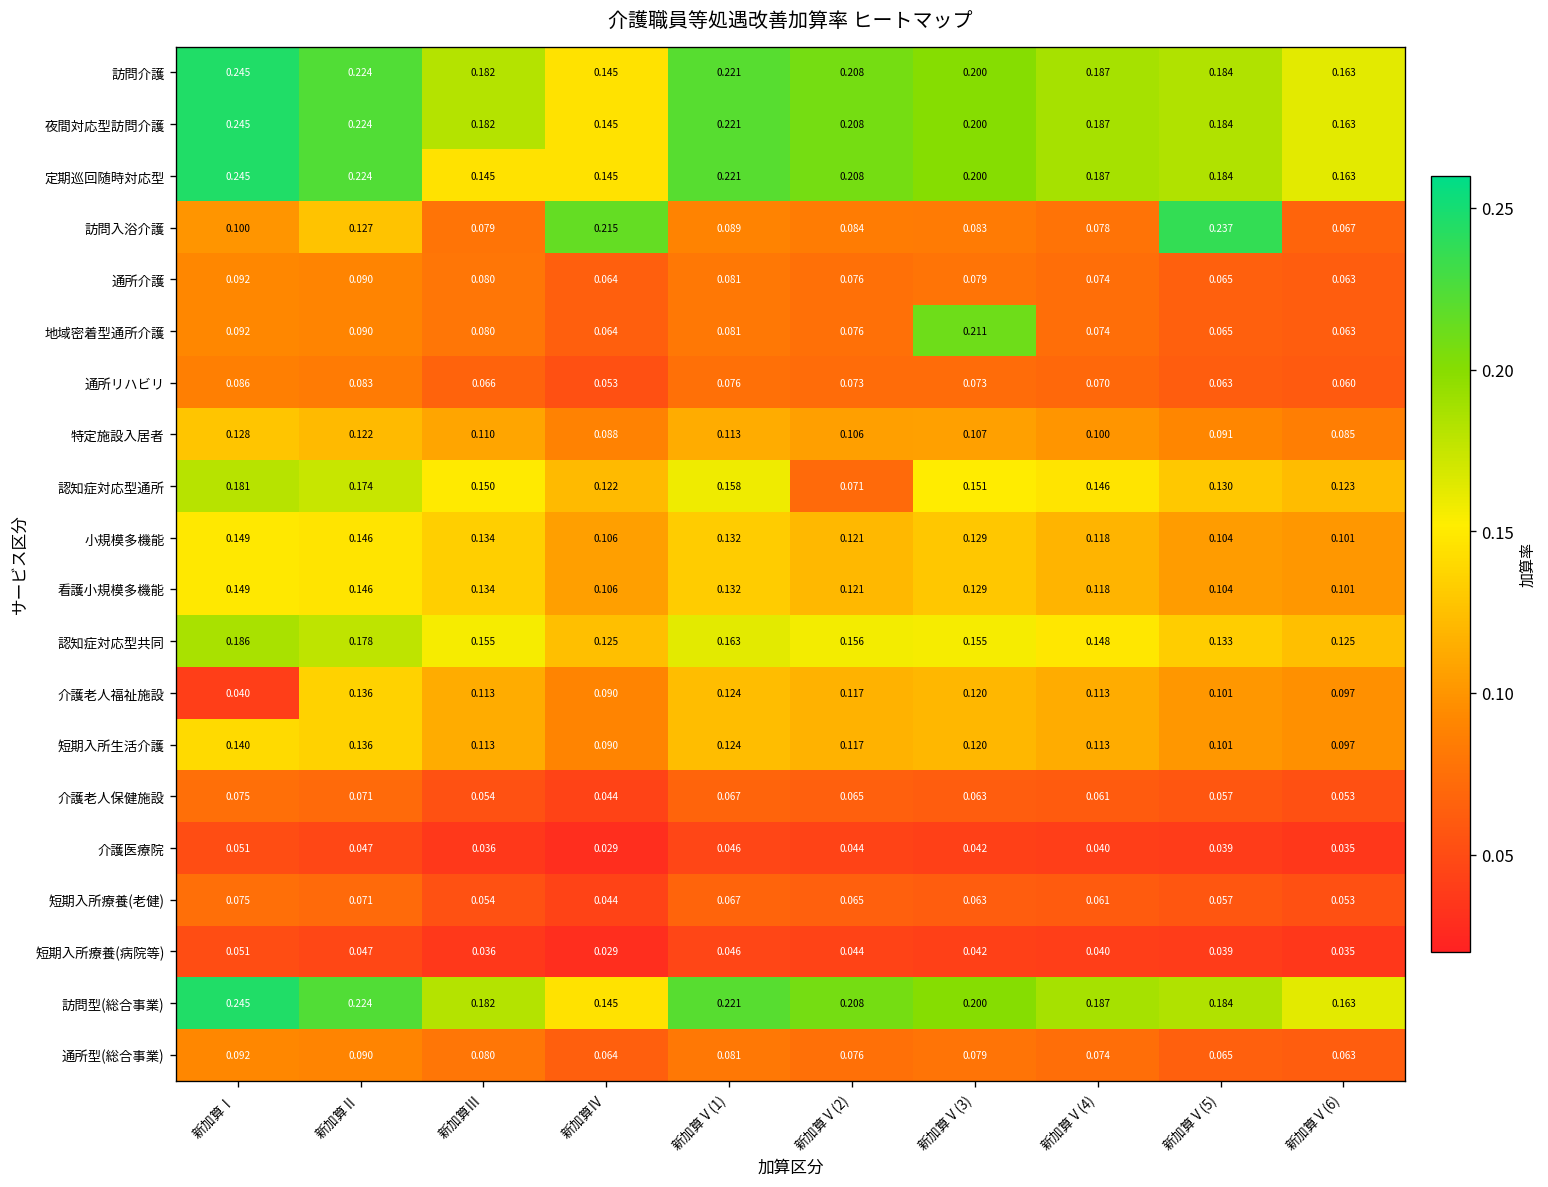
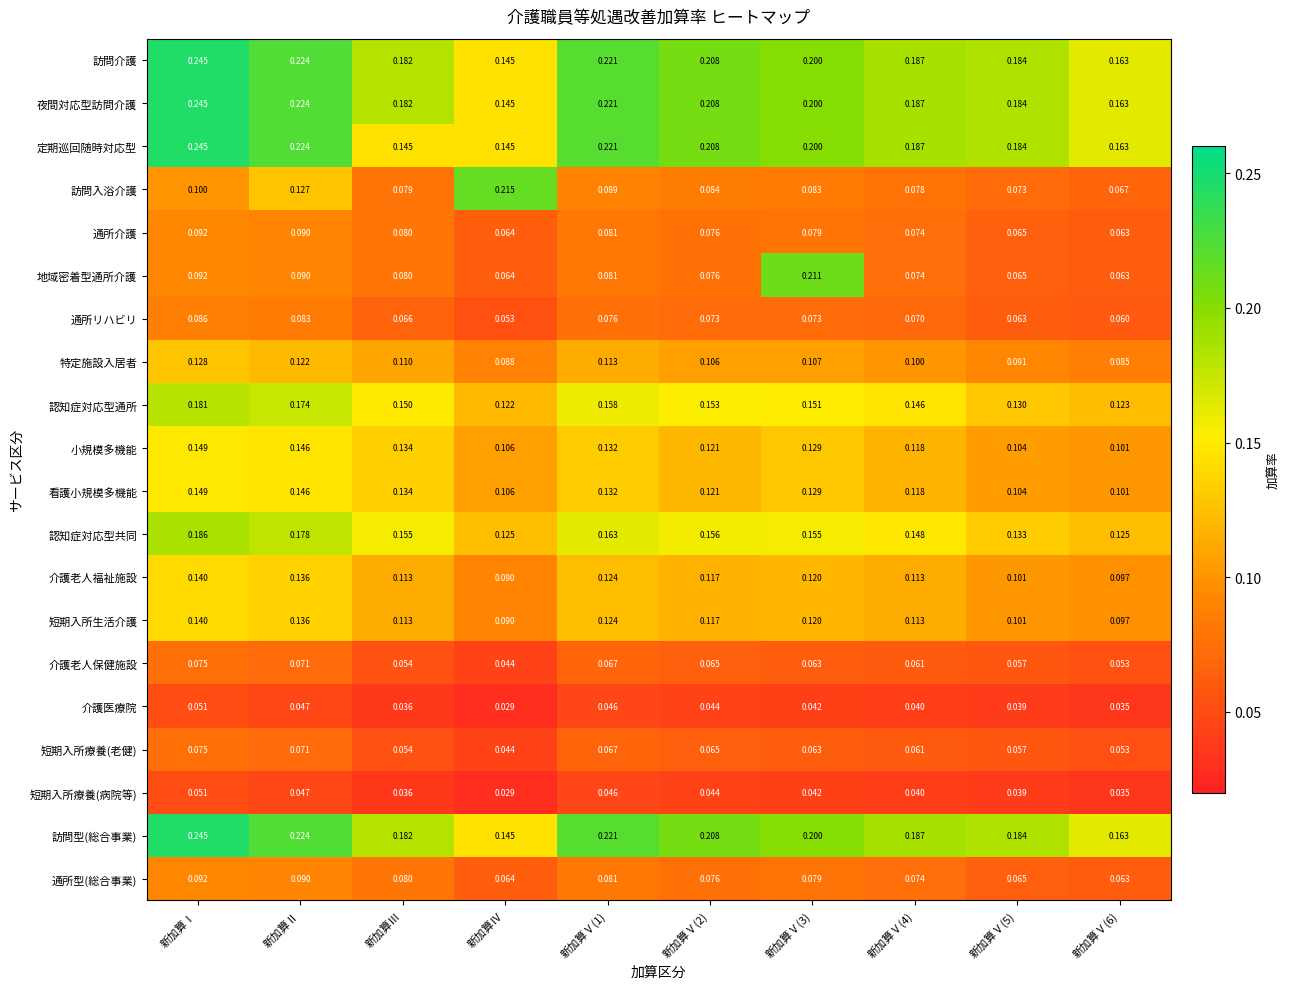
  {
    "訪問介護": {
      "新加算Ⅰ": 0.245,
      "新加算Ⅱ": 0.224,
      "新加算Ⅲ": 0.182,
      "新加算Ⅳ": 0.145,
      "新加算Ⅴ(1)": 0.221,
      "新加算Ⅴ(2)": 0.208,
      "新加算Ⅴ(3)": 0.200,
      "新加算Ⅴ(4)": 0.187,
      "新加算Ⅴ(5)": 0.184,
      "新加算Ⅴ(6)": 0.163
    },
    "夜間対応型訪問介護": {
      "新加算Ⅰ": 0.245,
      "新加算Ⅱ": 0.224,
      "新加算Ⅲ": 0.182,
      "新加算Ⅳ": 0.145,
      "新加算Ⅴ(1)": 0.221,
      "新加算Ⅴ(2)": 0.208,
      "新加算Ⅴ(3)": 0.200,
      "新加算Ⅴ(4)": 0.187,
      "新加算Ⅴ(5)": 0.184,
      "新加算Ⅴ(6)": 0.163
    },
    "定期巡回随時対応型": {
      "新加算Ⅰ": 0.245,
      "新加算Ⅱ": 0.224,
      "新加算Ⅲ": 0.145,
      "新加算Ⅳ": 0.145,
      "新加算Ⅴ(1)": 0.221,
      "新加算Ⅴ(2)": 0.208,
      "新加算Ⅴ(3)": 0.200,
      "新加算Ⅴ(4)": 0.187,
      "新加算Ⅴ(5)": 0.184,
      "新加算Ⅴ(6)": 0.163
    },
    "訪問入浴介護": {
      "新加算Ⅰ": 0.100,
      "新加算Ⅱ": 0.127,
      "新加算Ⅲ": 0.079,
      "新加算Ⅳ": 0.215,
      "新加算Ⅴ(1)": 0.089,
      "新加算Ⅴ(2)": 0.084,
      "新加算Ⅴ(3)": 0.083,
      "新加算Ⅴ(4)": 0.078,
-     "新加算Ⅴ(5)": 0.237,
+     "新加算Ⅴ(5)": 0.073,
      "新加算Ⅴ(6)": 0.067
    },
    "通所介護": {
      "新加算Ⅰ": 0.092,
      "新加算Ⅱ": 0.090,
      "新加算Ⅲ": 0.080,
      "新加算Ⅳ": 0.064,
      "新加算Ⅴ(1)": 0.081,
      "新加算Ⅴ(2)": 0.076,
      "新加算Ⅴ(3)": 0.079,
      "新加算Ⅴ(4)": 0.074,
      "新加算Ⅴ(5)": 0.065,
      "新加算Ⅴ(6)": 0.063
    },
    "地域密着型通所介護": {
      "新加算Ⅰ": 0.092,
      "新加算Ⅱ": 0.090,
      "新加算Ⅲ": 0.080,
      "新加算Ⅳ": 0.064,
      "新加算Ⅴ(1)": 0.081,
      "新加算Ⅴ(2)": 0.076,
      "新加算Ⅴ(3)": 0.211,
      "新加算Ⅴ(4)": 0.074,
      "新加算Ⅴ(5)": 0.065,
      "新加算Ⅴ(6)": 0.063
    },
    "通所リハビリ": {
      "新加算Ⅰ": 0.086,
      "新加算Ⅱ": 0.083,
      "新加算Ⅲ": 0.066,
      "新加算Ⅳ": 0.053,
      "新加算Ⅴ(1)": 0.076,
      "新加算Ⅴ(2)": 0.073,
      "新加算Ⅴ(3)": 0.073,
      "新加算Ⅴ(4)": 0.070,
      "新加算Ⅴ(5)": 0.063,
      "新加算Ⅴ(6)": 0.060
    },
    "特定施設入居者": {
      "新加算Ⅰ": 0.128,
      "新加算Ⅱ": 0.122,
      "新加算Ⅲ": 0.110,
      "新加算Ⅳ": 0.088,
      "新加算Ⅴ(1)": 0.113,
      "新加算Ⅴ(2)": 0.106,
      "新加算Ⅴ(3)": 0.107,
      "新加算Ⅴ(4)": 0.100,
      "新加算Ⅴ(5)": 0.091,
      "新加算Ⅴ(6)": 0.085
    },
    "認知症対応型通所": {
      "新加算Ⅰ": 0.181,
      "新加算Ⅱ": 0.174,
      "新加算Ⅲ": 0.150,
      "新加算Ⅳ": 0.122,
      "新加算Ⅴ(1)": 0.158,
-     "新加算Ⅴ(2)": 0.071,
+     "新加算Ⅴ(2)": 0.153,
      "新加算Ⅴ(3)": 0.151,
      "新加算Ⅴ(4)": 0.146,
      "新加算Ⅴ(5)": 0.130,
      "新加算Ⅴ(6)": 0.123
    },
    "小規模多機能": {
      "新加算Ⅰ": 0.149,
      "新加算Ⅱ": 0.146,
      "新加算Ⅲ": 0.134,
      "新加算Ⅳ": 0.106,
      "新加算Ⅴ(1)": 0.132,
      "新加算Ⅴ(2)": 0.121,
      "新加算Ⅴ(3)": 0.129,
      "新加算Ⅴ(4)": 0.118,
      "新加算Ⅴ(5)": 0.104,
      "新加算Ⅴ(6)": 0.101
    },
    "看護小規模多機能": {
      "新加算Ⅰ": 0.149,
      "新加算Ⅱ": 0.146,
      "新加算Ⅲ": 0.134,
      "新加算Ⅳ": 0.106,
      "新加算Ⅴ(1)": 0.132,
      "新加算Ⅴ(2)": 0.121,
      "新加算Ⅴ(3)": 0.129,
      "新加算Ⅴ(4)": 0.118,
      "新加算Ⅴ(5)": 0.104,
      "新加算Ⅴ(6)": 0.101
    },
    "認知症対応型共同": {
      "新加算Ⅰ": 0.186,
      "新加算Ⅱ": 0.178,
      "新加算Ⅲ": 0.155,
      "新加算Ⅳ": 0.125,
      "新加算Ⅴ(1)": 0.163,
      "新加算Ⅴ(2)": 0.156,
      "新加算Ⅴ(3)": 0.155,
      "新加算Ⅴ(4)": 0.148,
      "新加算Ⅴ(5)": 0.133,
      "新加算Ⅴ(6)": 0.125
    },
    "介護老人福祉施設": {
-     "新加算Ⅰ": 0.040,
+     "新加算Ⅰ": 0.140,
      "新加算Ⅱ": 0.136,
      "新加算Ⅲ": 0.113,
      "新加算Ⅳ": 0.090,
      "新加算Ⅴ(1)": 0.124,
      "新加算Ⅴ(2)": 0.117,
      "新加算Ⅴ(3)": 0.120,
      "新加算Ⅴ(4)": 0.113,
      "新加算Ⅴ(5)": 0.101,
      "新加算Ⅴ(6)": 0.097
    },
    "短期入所生活介護": {
      "新加算Ⅰ": 0.140,
      "新加算Ⅱ": 0.136,
      "新加算Ⅲ": 0.113,
      "新加算Ⅳ": 0.090,
      "新加算Ⅴ(1)": 0.124,
      "新加算Ⅴ(2)": 0.117,
      "新加算Ⅴ(3)": 0.120,
      "新加算Ⅴ(4)": 0.113,
      "新加算Ⅴ(5)": 0.101,
      "新加算Ⅴ(6)": 0.097
    },
    "介護老人保健施設": {
      "新加算Ⅰ": 0.075,
      "新加算Ⅱ": 0.071,
      "新加算Ⅲ": 0.054,
      "新加算Ⅳ": 0.044,
      "新加算Ⅴ(1)": 0.067,
      "新加算Ⅴ(2)": 0.065,
      "新加算Ⅴ(3)": 0.063,
      "新加算Ⅴ(4)": 0.061,
      "新加算Ⅴ(5)": 0.057,
      "新加算Ⅴ(6)": 0.053
    },
    "介護医療院": {
      "新加算Ⅰ": 0.051,
      "新加算Ⅱ": 0.047,
      "新加算Ⅲ": 0.036,
      "新加算Ⅳ": 0.029,
      "新加算Ⅴ(1)": 0.046,
      "新加算Ⅴ(2)": 0.044,
      "新加算Ⅴ(3)": 0.042,
      "新加算Ⅴ(4)": 0.040,
      "新加算Ⅴ(5)": 0.039,
      "新加算Ⅴ(6)": 0.035
    },
    "短期入所療養(老健)": {
      "新加算Ⅰ": 0.075,
      "新加算Ⅱ": 0.071,
      "新加算Ⅲ": 0.054,
      "新加算Ⅳ": 0.044,
      "新加算Ⅴ(1)": 0.067,
      "新加算Ⅴ(2)": 0.065,
      "新加算Ⅴ(3)": 0.063,
      "新加算Ⅴ(4)": 0.061,
      "新加算Ⅴ(5)": 0.057,
      "新加算Ⅴ(6)": 0.053
    },
    "短期入所療養(病院等)": {
      "新加算Ⅰ": 0.051,
      "新加算Ⅱ": 0.047,
      "新加算Ⅲ": 0.036,
      "新加算Ⅳ": 0.029,
      "新加算Ⅴ(1)": 0.046,
      "新加算Ⅴ(2)": 0.044,
      "新加算Ⅴ(3)": 0.042,
      "新加算Ⅴ(4)": 0.040,
      "新加算Ⅴ(5)": 0.039,
      "新加算Ⅴ(6)": 0.035
    },
    "訪問型(総合事業)": {
      "新加算Ⅰ": 0.245,
      "新加算Ⅱ": 0.224,
      "新加算Ⅲ": 0.182,
      "新加算Ⅳ": 0.145,
      "新加算Ⅴ(1)": 0.221,
      "新加算Ⅴ(2)": 0.208,
      "新加算Ⅴ(3)": 0.200,
      "新加算Ⅴ(4)": 0.187,
      "新加算Ⅴ(5)": 0.184,
      "新加算Ⅴ(6)": 0.163
    },
    "通所型(総合事業)": {
      "新加算Ⅰ": 0.092,
      "新加算Ⅱ": 0.090,
      "新加算Ⅲ": 0.080,
      "新加算Ⅳ": 0.064,
      "新加算Ⅴ(1)": 0.081,
      "新加算Ⅴ(2)": 0.076,
      "新加算Ⅴ(3)": 0.079,
      "新加算Ⅴ(4)": 0.074,
      "新加算Ⅴ(5)": 0.065,
      "新加算Ⅴ(6)": 0.063
    }
  }
